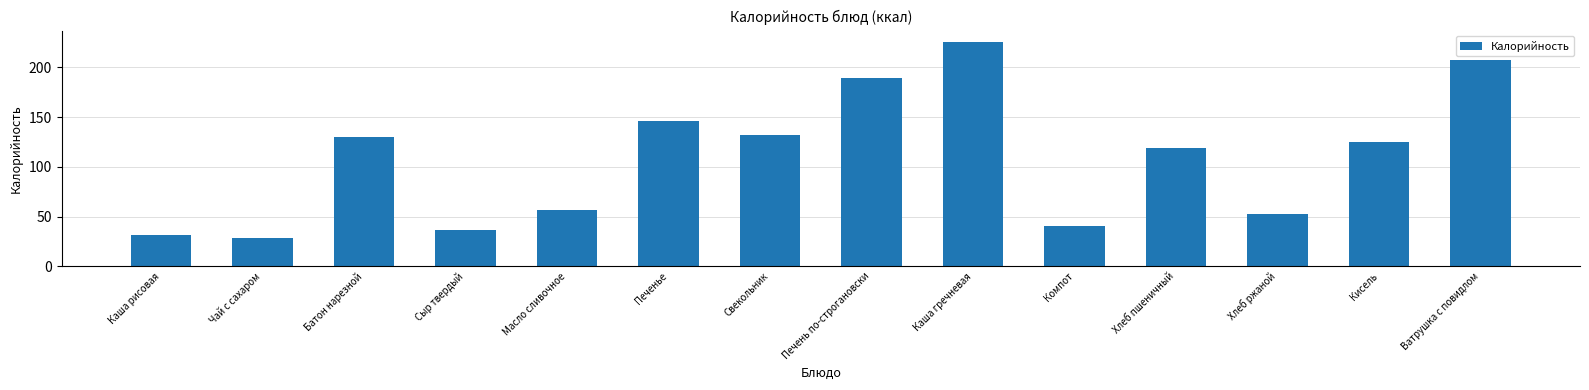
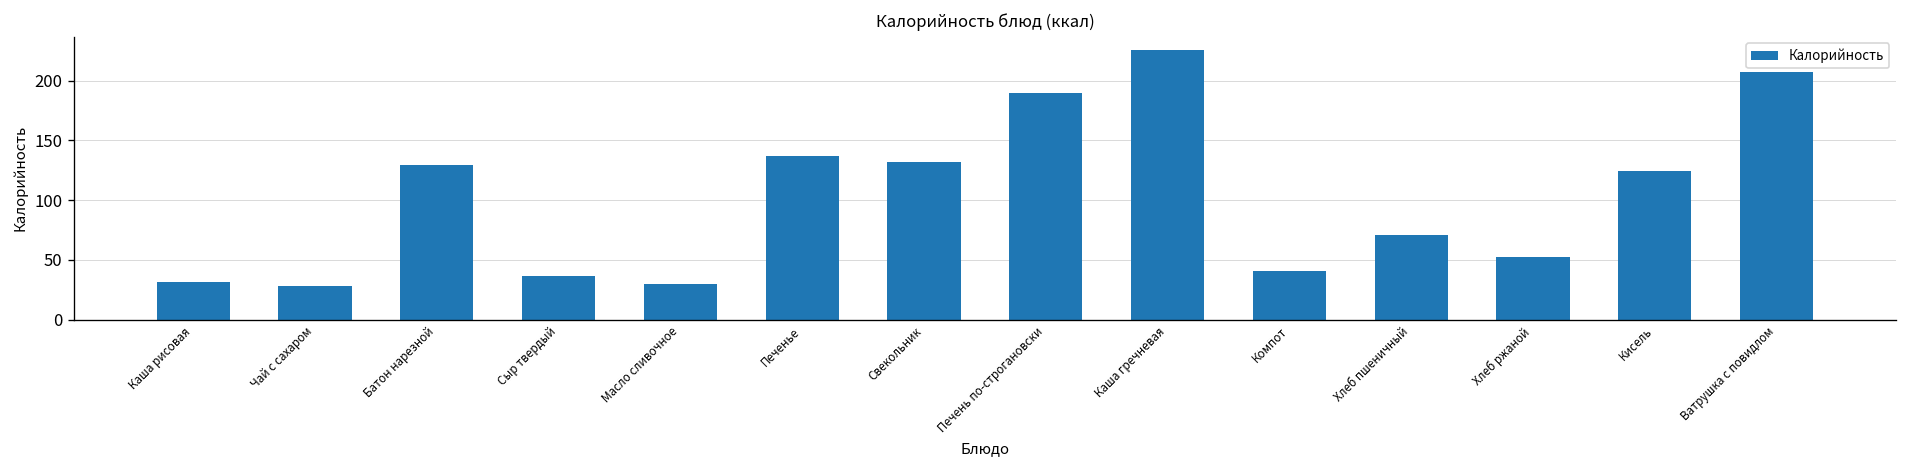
  {
    "Каша рисовая": 30,
    "Чай с сахаром": 30,
    "Батон нарезной": 130,
    "Сыр твердый": 40,
-   "Масло сливочное": 60,
-   "Печенье": 150,
+   "Масло сливочное": 30,
+   "Печенье": 140,
    "Свекольник": 130,
    "Печень по-строгановски": 190,
    "Каша гречневая": 230,
    "Компот": 40,
-   "Хлеб пшеничный": 120,
+   "Хлеб пшеничный": 70,
    "Хлеб ржаной": 50,
    "Кисель": 120,
    "Ватрушка с повидлом": 210
  }
